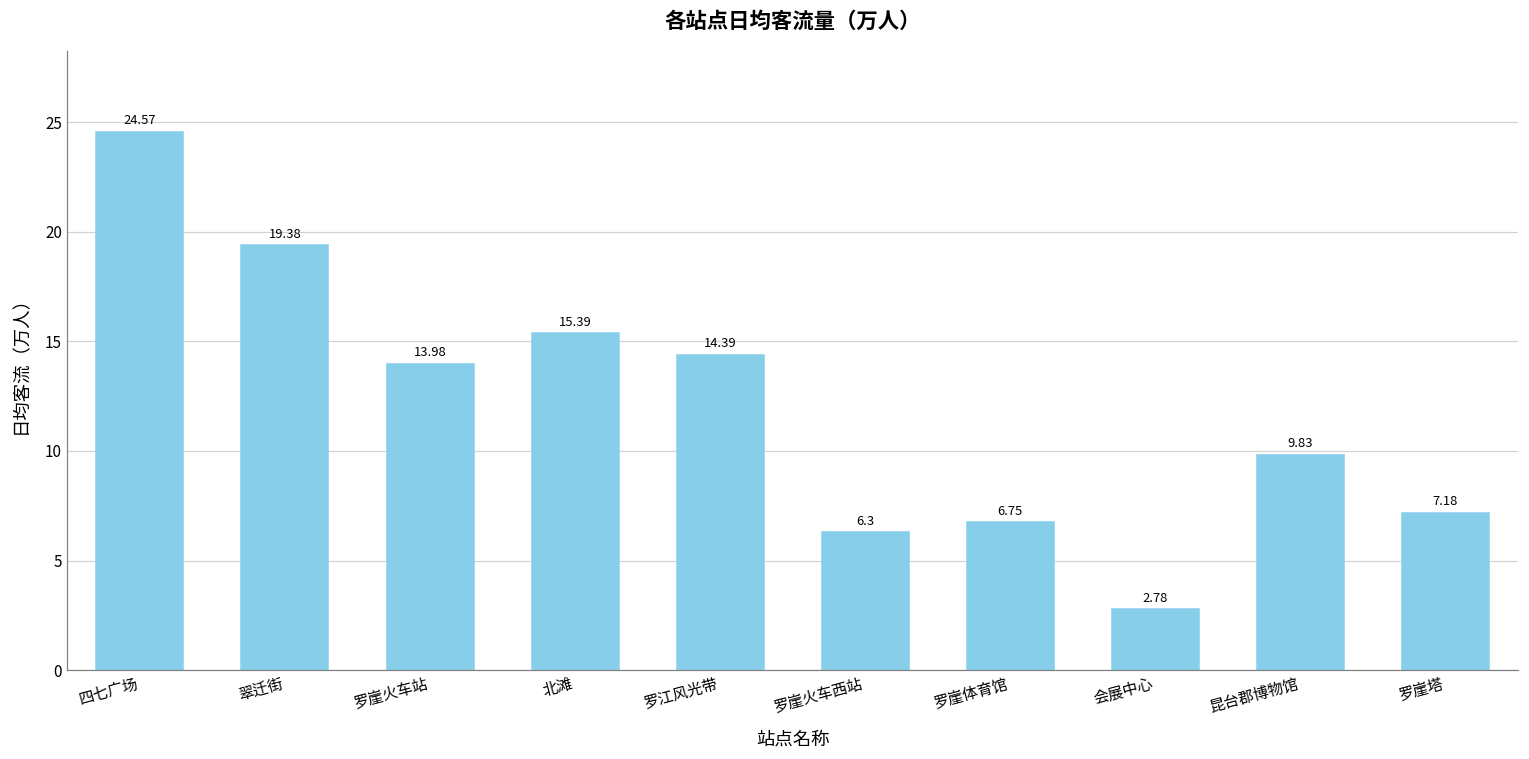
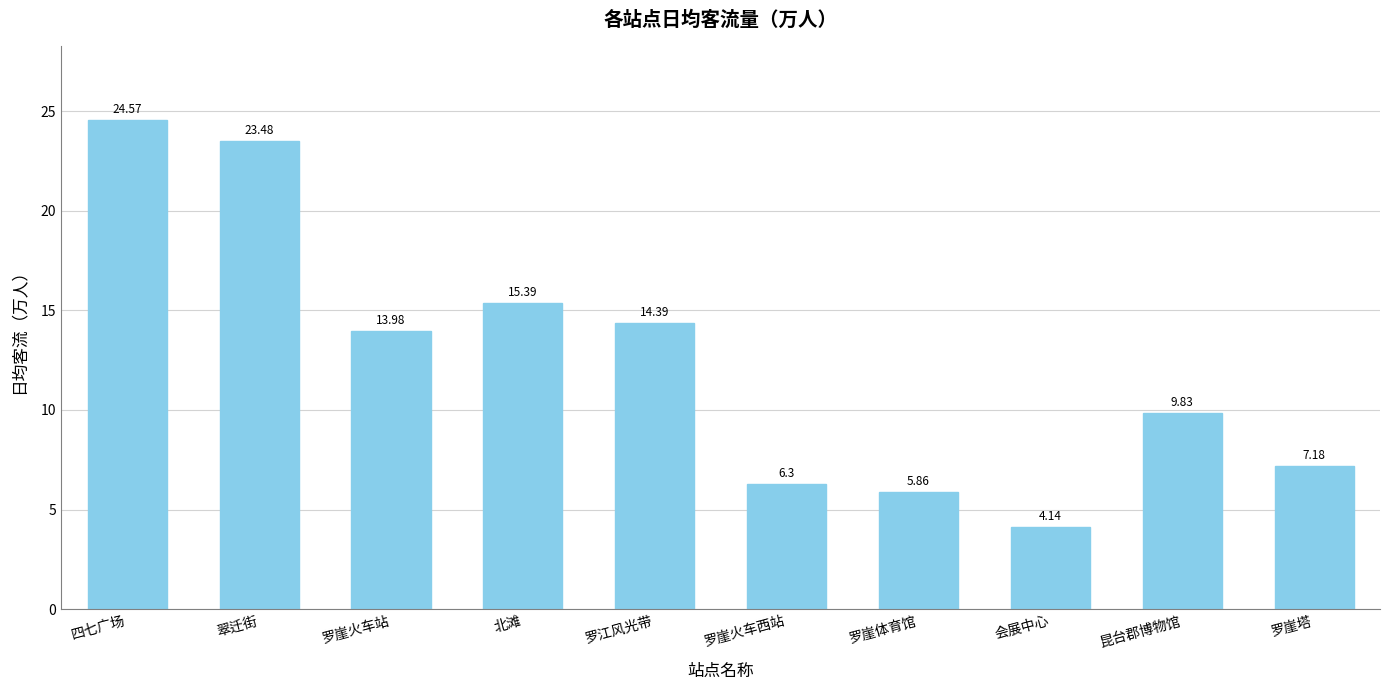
  {
    "四七广场": 24.57,
-   "翠迁街": 19.38,
+   "翠迁街": 23.48,
    "罗崖火车站": 13.98,
    "北滩": 15.39,
    "罗江风光带": 14.39,
    "罗崖火车西站": 6.3,
-   "罗崖体育馆": 6.75,
-   "会展中心": 2.78,
+   "罗崖体育馆": 5.86,
+   "会展中心": 4.14,
    "昆台郡博物馆": 9.83,
    "罗崖塔": 7.18
  }
